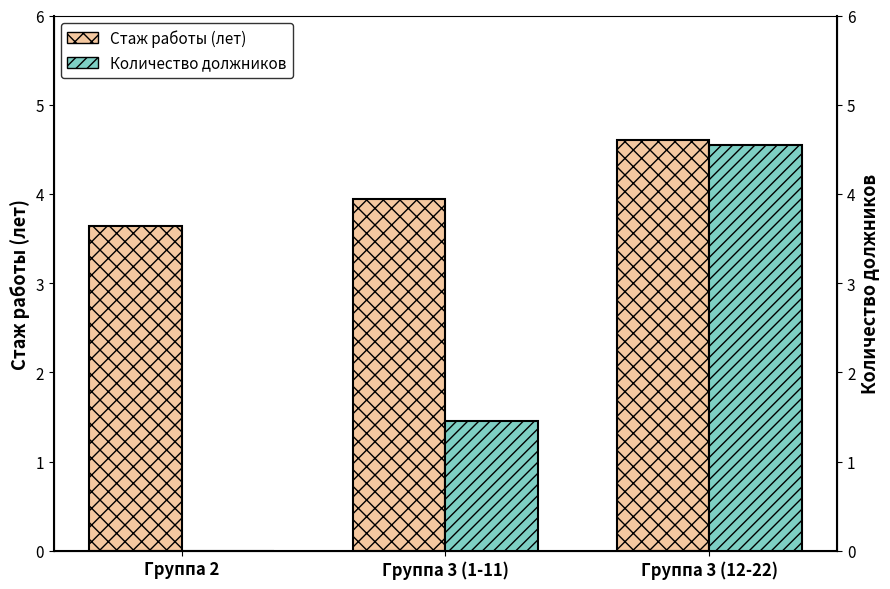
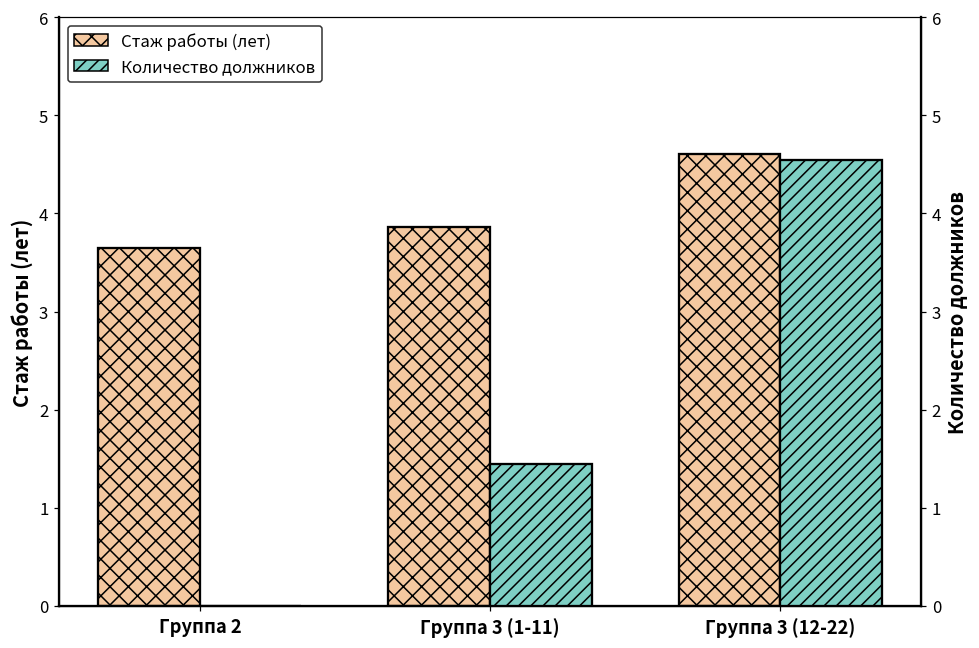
  {
    "Стаж работы (лет)": {
      "Группа 2": 3.6,
-     "Группа 3 (1-11)": 3.95,
+     "Группа 3 (1-11)": 3.86,
      "Группа 3 (12-22)": 4.6
    },
    "Количество должников": {
      "Группа 2": 0.0,
      "Группа 3 (1-11)": 1.5,
      "Группа 3 (12-22)": 4.5
    }
  }
